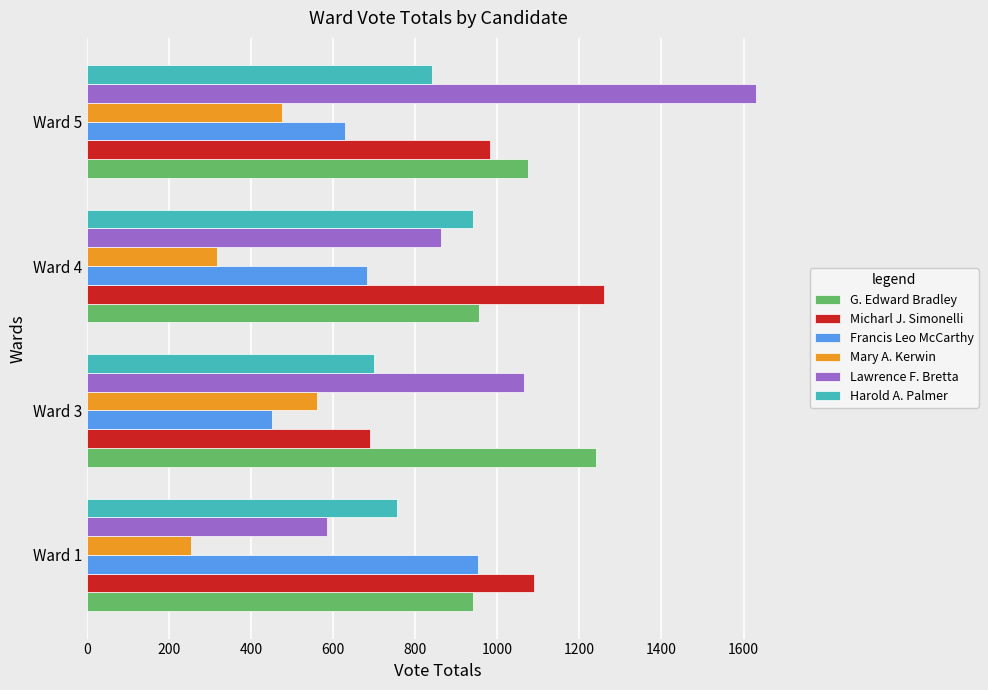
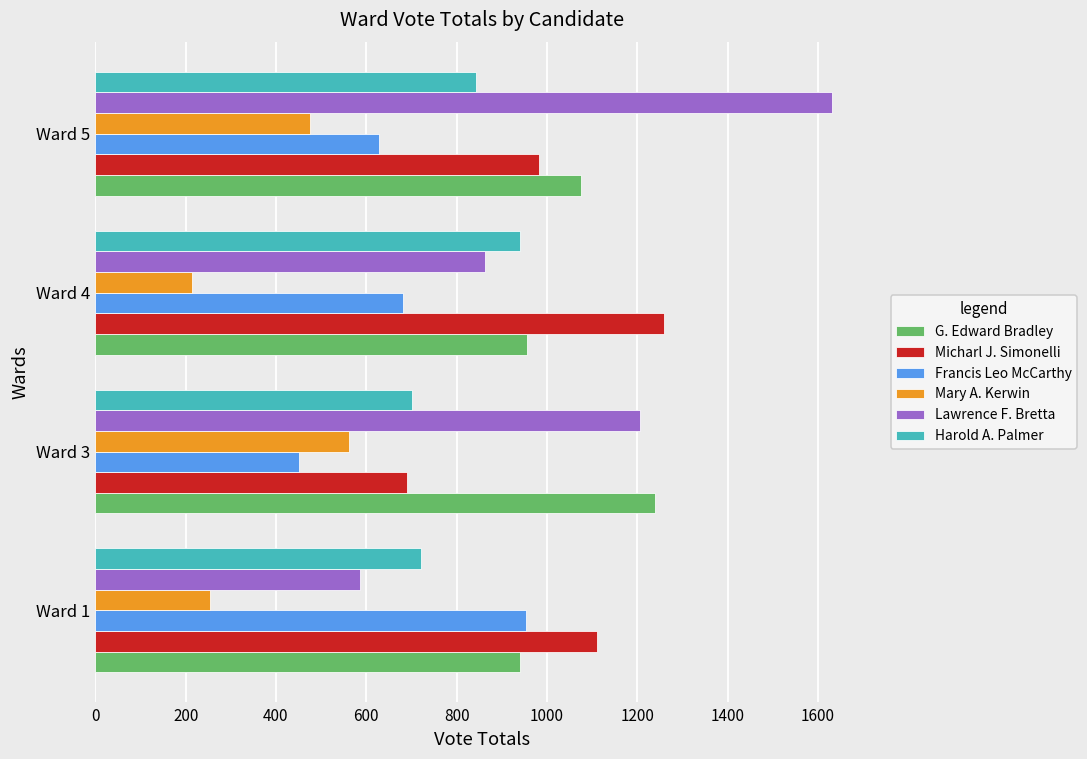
  {
    "G. Edward Bradley": {
      "Ward 5": 1080,
      "Ward 4": 960,
      "Ward 3": 1240,
      "Ward 1": 940
    },
    "Micharl J. Simonelli": {
      "Ward 5": 980,
      "Ward 4": 1260,
      "Ward 3": 690,
-     "Ward 1": 1090
+     "Ward 1": 1110
    },
    "Francis Leo McCarthy": {
      "Ward 5": 630,
      "Ward 4": 680,
      "Ward 3": 450,
      "Ward 1": 950
    },
    "Mary A. Kerwin": {
      "Ward 5": 480,
-     "Ward 4": 320,
+     "Ward 4": 210,
      "Ward 3": 560,
      "Ward 1": 250
    },
    "Lawrence F. Bretta": {
      "Ward 5": 1630,
      "Ward 4": 860,
-     "Ward 3": 1060,
+     "Ward 3": 1210,
      "Ward 1": 590
    },
    "Harold A. Palmer": {
      "Ward 5": 840,
      "Ward 4": 940,
      "Ward 3": 700,
-     "Ward 1": 760
+     "Ward 1": 720
    }
  }
